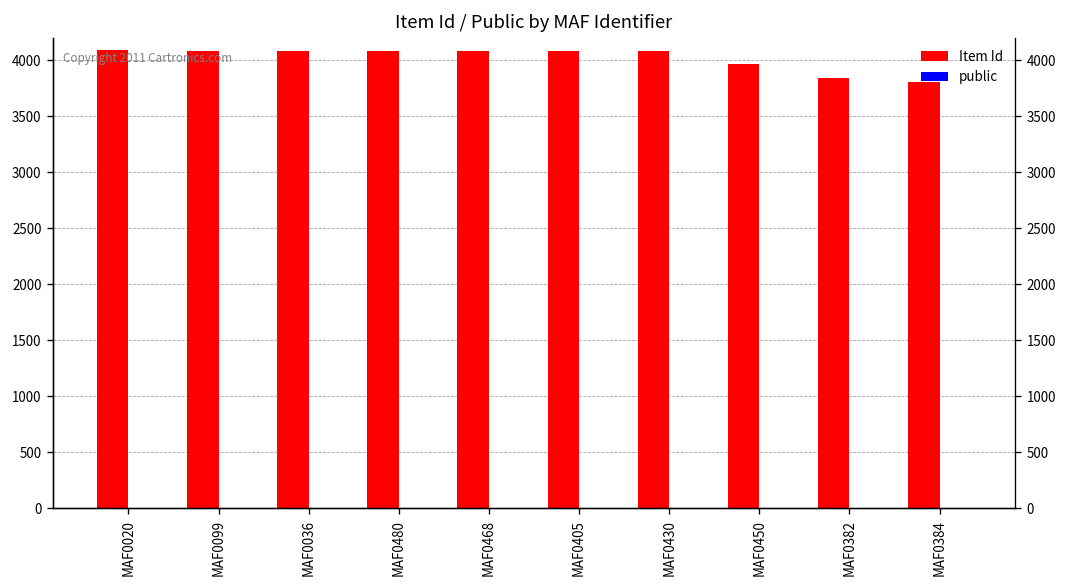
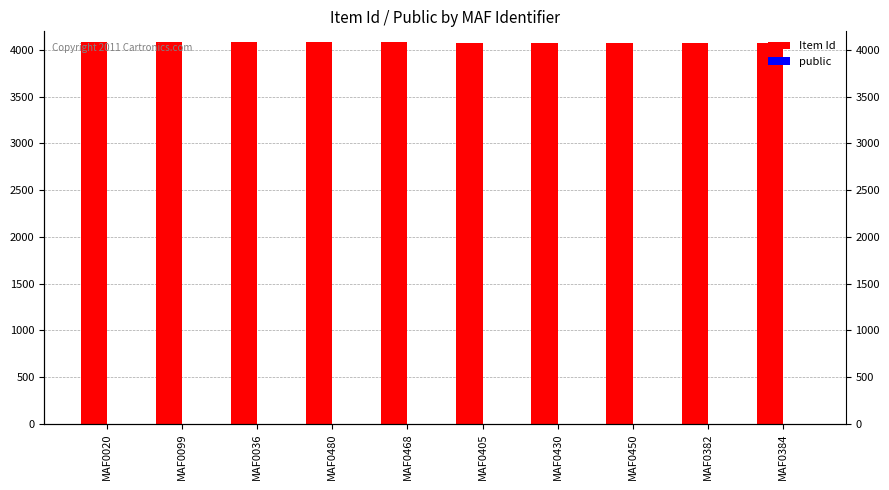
  {
    "Item Id": {
      "MAF0036": 4100,
      "MAF0480": 4100,
      "MAF0468": 4100,
      "MAF0405": 4100,
      "MAF0430": 4100,
-     "MAF0450": 4000,
-     "MAF0382": 3800,
-     "MAF0384": 3800
+     "MAF0450": 4100,
+     "MAF0382": 4100,
+     "MAF0384": 4100
    }
  }
